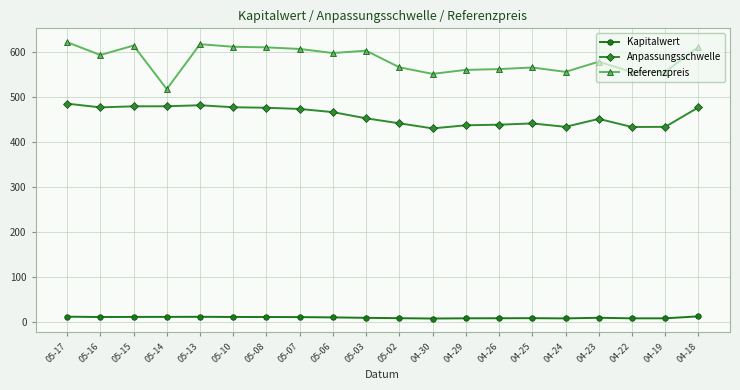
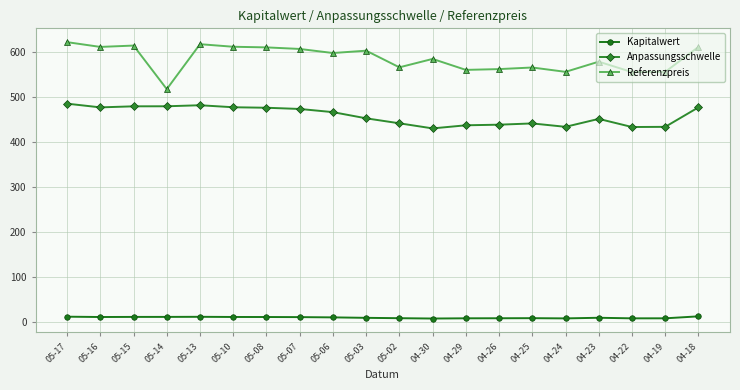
  {
    "Referenzpreis": {
      "05-17": 620,
-     "05-16": 590,
+     "05-16": 610,
      "05-15": 610,
      "05-14": 520,
      "05-13": 620,
      "05-10": 610,
      "05-08": 610,
      "05-07": 610,
      "05-06": 600,
      "05-03": 600,
      "05-02": 570,
-     "04-30": 550,
+     "04-30": 580,
      "04-29": 560,
      "04-26": 560,
      "04-25": 560,
      "04-24": 560
    }
  }
